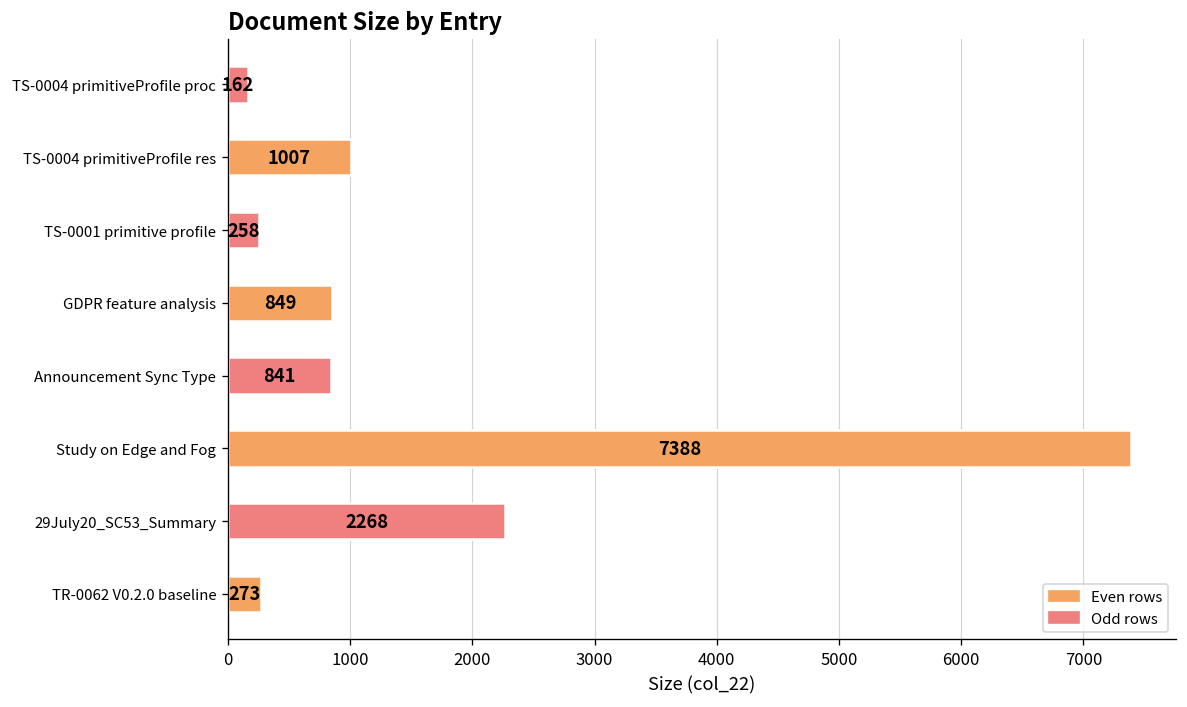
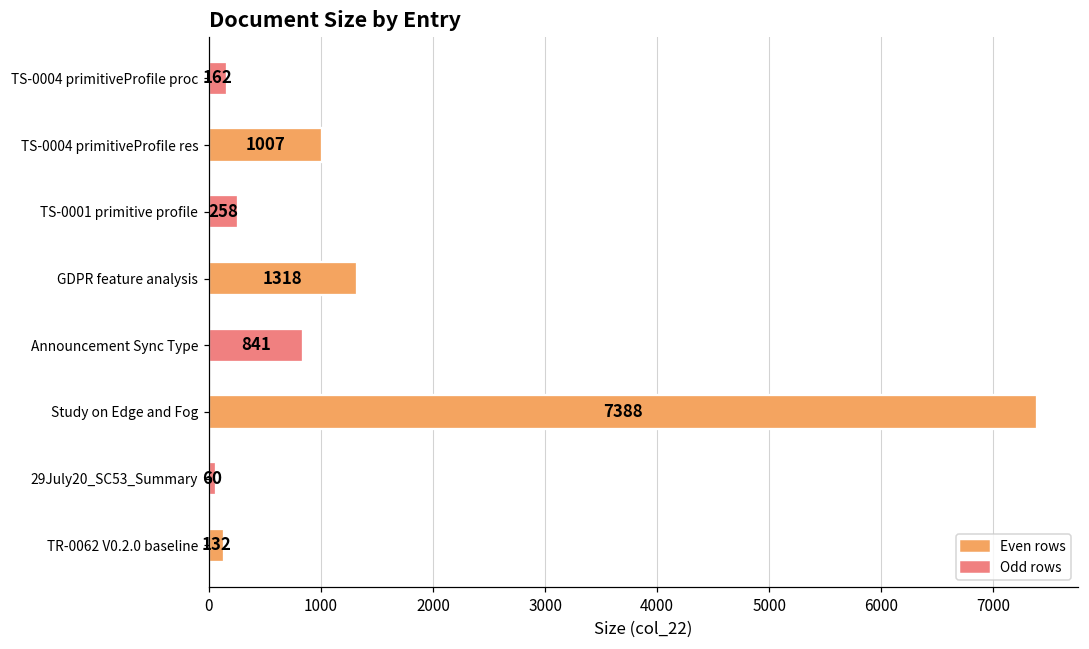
  {
    "TS-0004 primitiveProfile proc": 162,
    "TS-0004 primitiveProfile res": 1007,
    "TS-0001 primitive profile": 258,
-   "GDPR feature analysis": 849,
+   "GDPR feature analysis": 1318,
    "Announcement Sync Type": 841,
    "Study on Edge and Fog": 7388,
-   "29July20_SC53_Summary": 2268,
-   "TR-0062 V0.2.0 baseline": 273
+   "29July20_SC53_Summary": 60,
+   "TR-0062 V0.2.0 baseline": 132
  }
